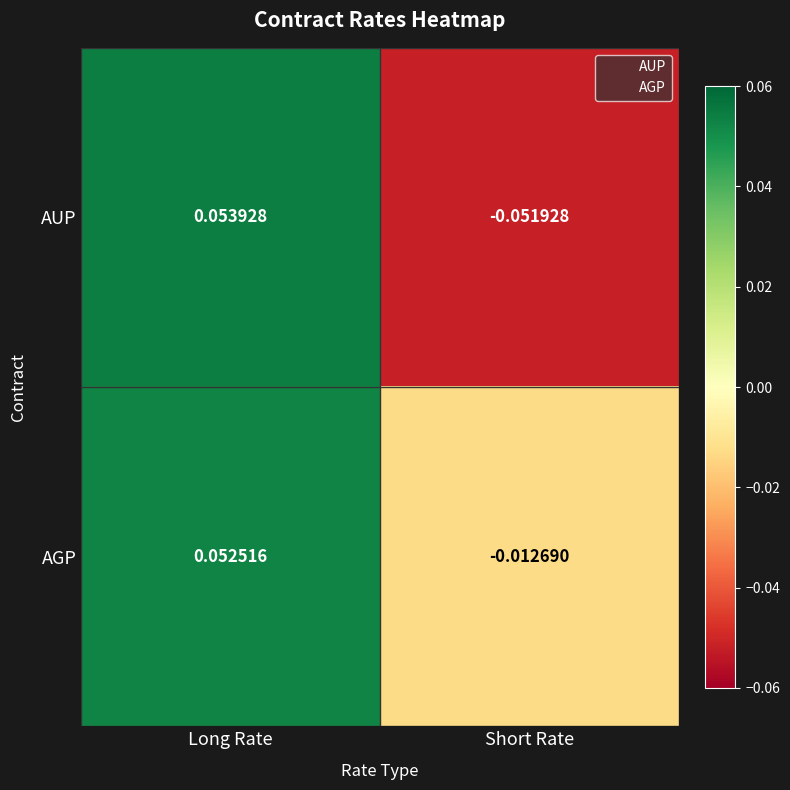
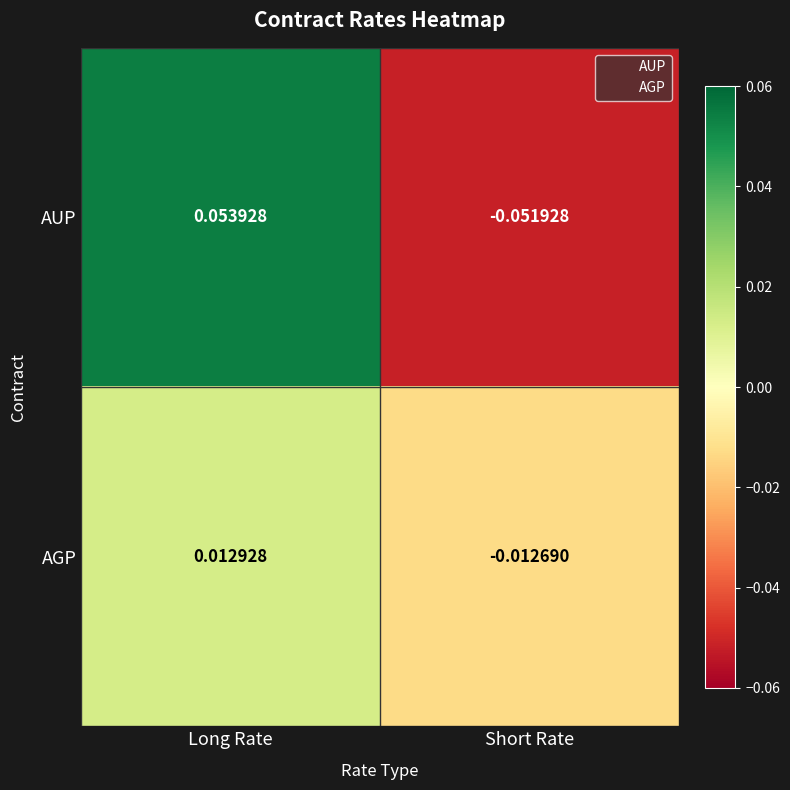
  {
    "AUP": {
      "Long Rate": 0.053928,
      "Short Rate": -0.051928
    },
    "AGP": {
-     "Long Rate": 0.052516,
+     "Long Rate": 0.012928,
      "Short Rate": -0.012690
    }
  }
